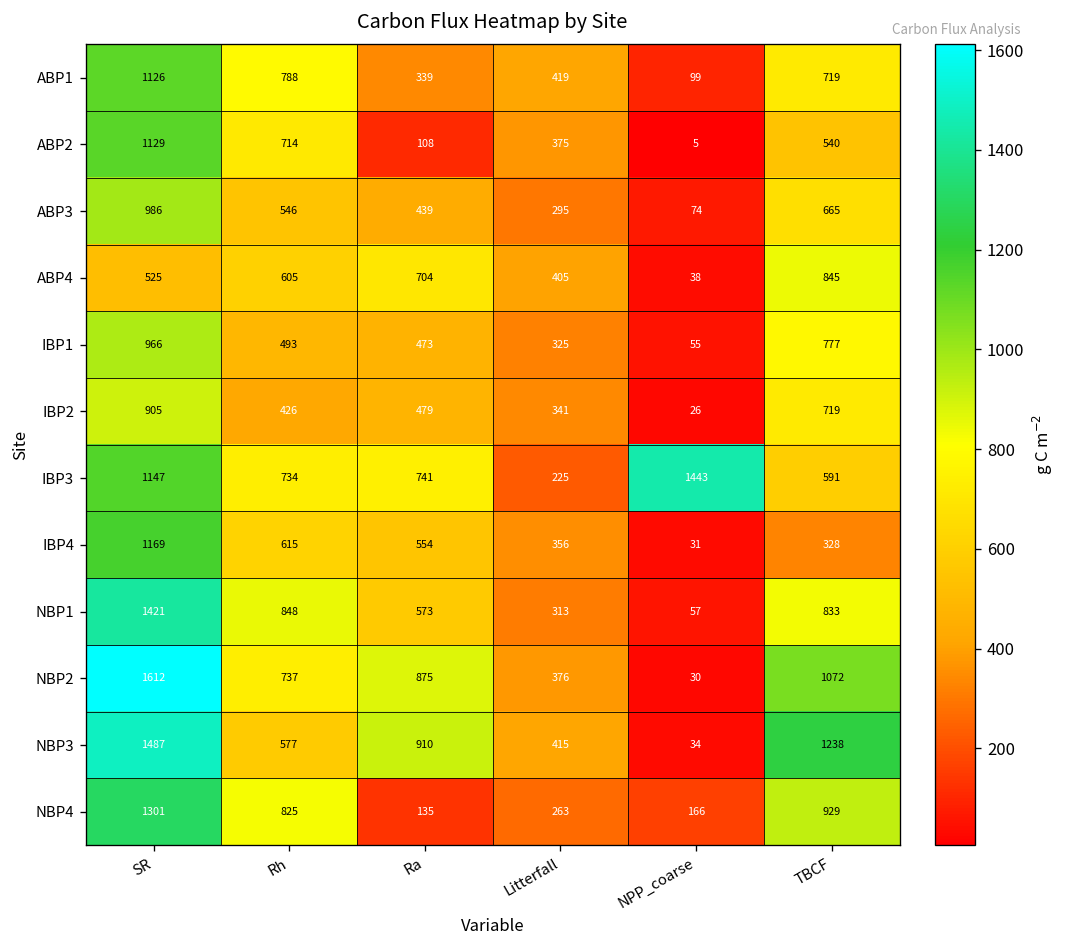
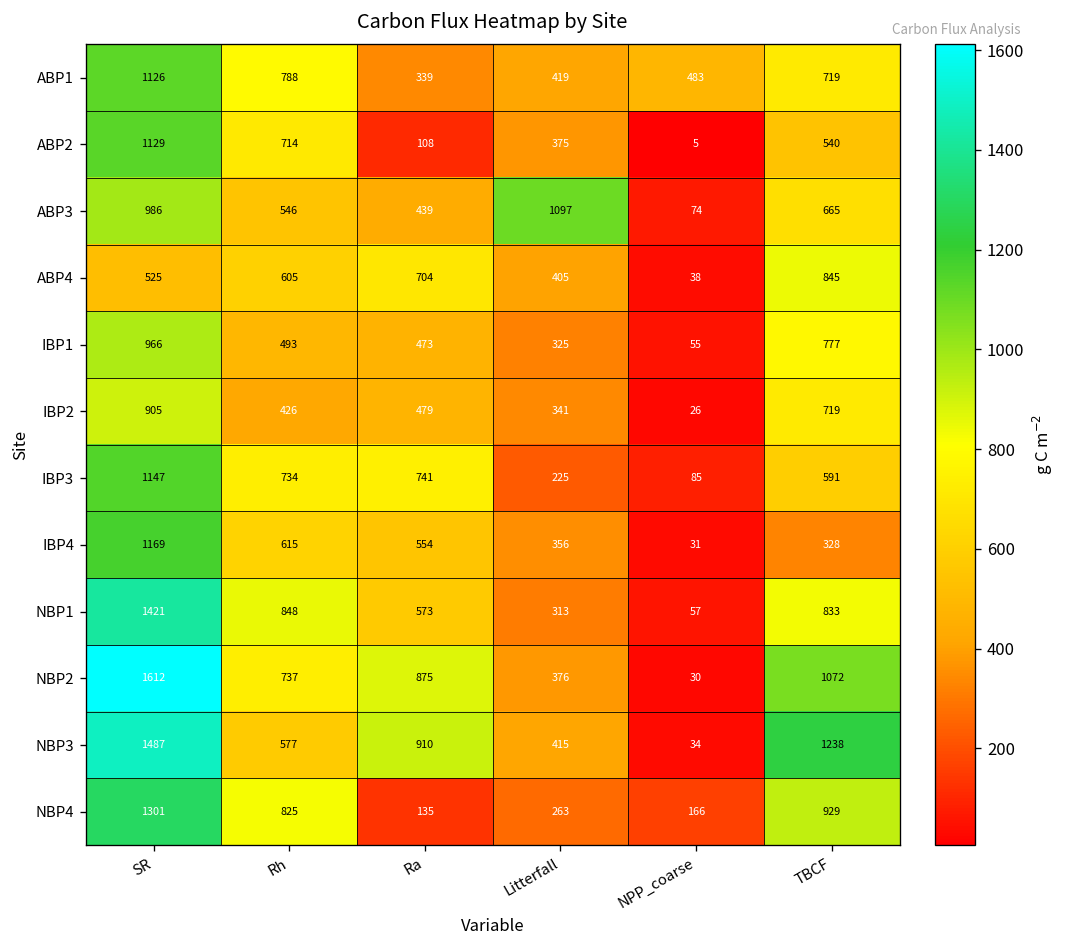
  {
    "ABP1": {
      "SR": 1126,
      "Rh": 788,
      "Ra": 339,
      "Litterfall": 419,
-     "NPP_coarse": 99,
+     "NPP_coarse": 483,
      "TBCF": 719
    },
    "ABP2": {
      "SR": 1129,
      "Rh": 714,
      "Ra": 108,
      "Litterfall": 375,
      "NPP_coarse": 5,
      "TBCF": 540
    },
    "ABP3": {
      "SR": 986,
      "Rh": 546,
      "Ra": 439,
-     "Litterfall": 295,
+     "Litterfall": 1097,
      "NPP_coarse": 74,
      "TBCF": 665
    },
    "ABP4": {
      "SR": 525,
      "Rh": 605,
      "Ra": 704,
      "Litterfall": 405,
      "NPP_coarse": 38,
      "TBCF": 845
    },
    "IBP1": {
      "SR": 966,
      "Rh": 493,
      "Ra": 473,
      "Litterfall": 325,
      "NPP_coarse": 55,
      "TBCF": 777
    },
    "IBP2": {
      "SR": 905,
      "Rh": 426,
      "Ra": 479,
      "Litterfall": 341,
      "NPP_coarse": 26,
      "TBCF": 719
    },
    "IBP3": {
      "SR": 1147,
      "Rh": 734,
      "Ra": 741,
      "Litterfall": 225,
-     "NPP_coarse": 1443,
+     "NPP_coarse": 85,
      "TBCF": 591
    },
    "IBP4": {
      "SR": 1169,
      "Rh": 615,
      "Ra": 554,
      "Litterfall": 356,
      "NPP_coarse": 31,
      "TBCF": 328
    },
    "NBP1": {
      "SR": 1421,
      "Rh": 848,
      "Ra": 573,
      "Litterfall": 313,
      "NPP_coarse": 57,
      "TBCF": 833
    },
    "NBP2": {
      "SR": 1612,
      "Rh": 737,
      "Ra": 875,
      "Litterfall": 376,
      "NPP_coarse": 30,
      "TBCF": 1072
    },
    "NBP3": {
      "SR": 1487,
      "Rh": 577,
      "Ra": 910,
      "Litterfall": 415,
      "NPP_coarse": 34,
      "TBCF": 1238
    },
    "NBP4": {
      "SR": 1301,
      "Rh": 825,
      "Ra": 135,
      "Litterfall": 263,
      "NPP_coarse": 166,
      "TBCF": 929
    }
  }
